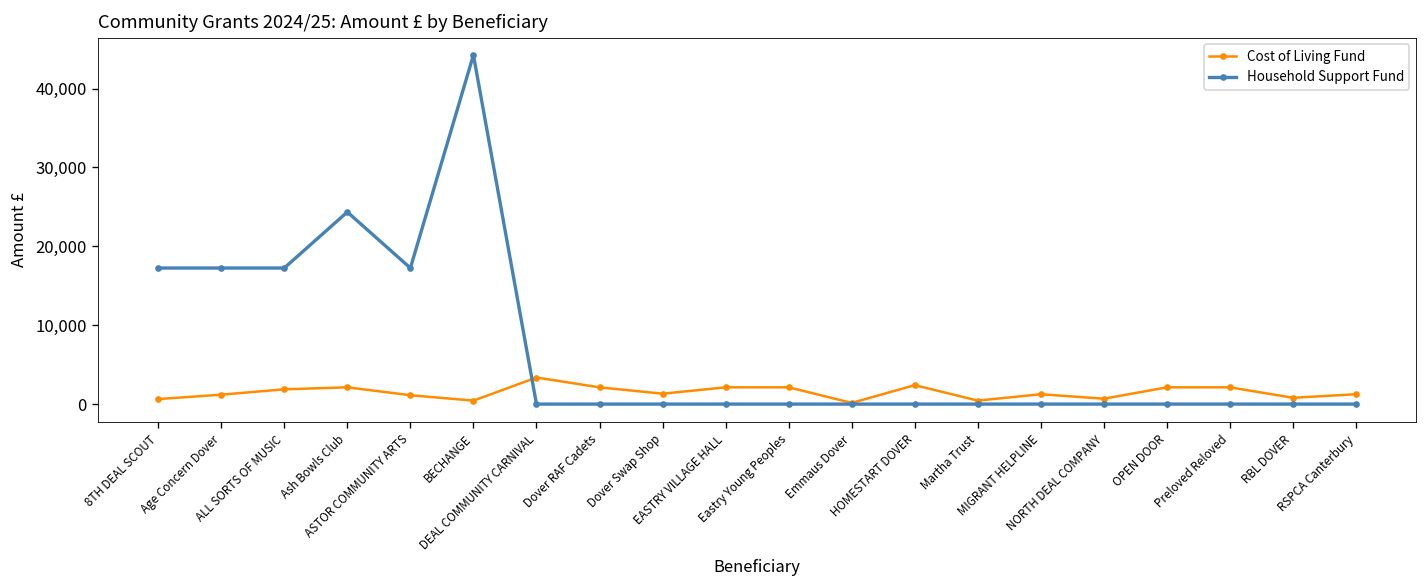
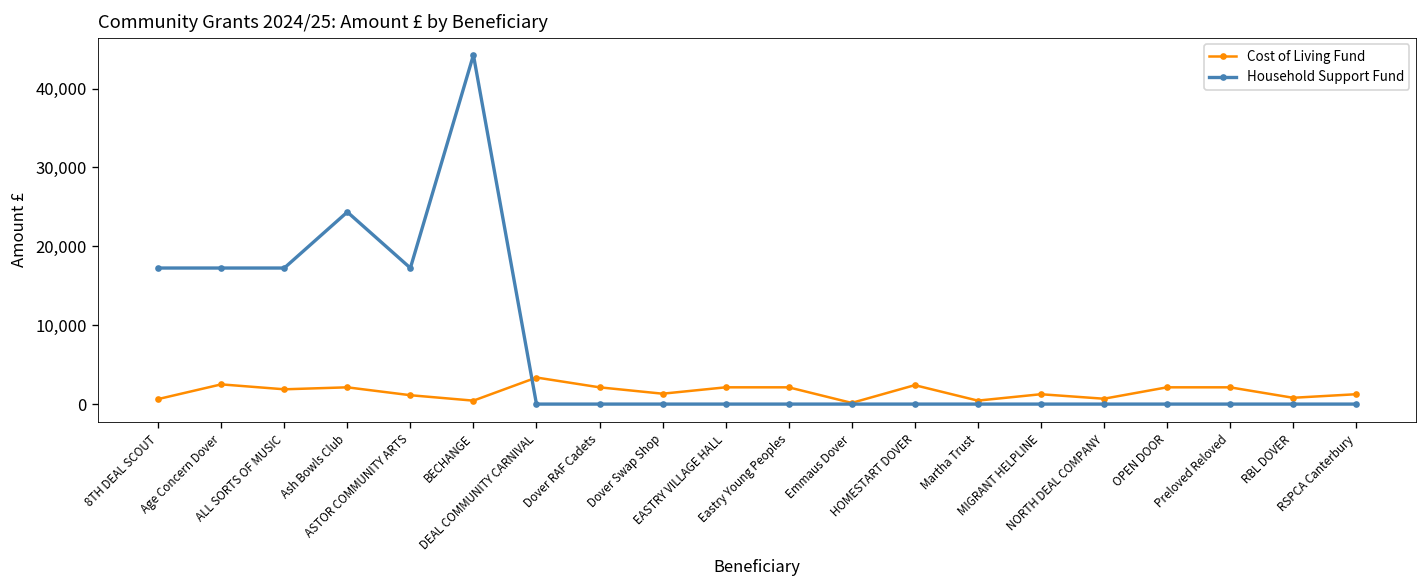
  {
    "Cost of Living Fund": {
      "8TH DEAL SCOUT": "1,000",
-     "Age Concern Dover": "1,000",
+     "Age Concern Dover": "3,000",
      "ALL SORTS OF MUSIC": "2,000",
      "Ash Bowls Club": "2,000",
      "ASTOR COMMUNITY ARTS": "1,000",
      "BECHANGE": "0",
      "DEAL COMMUNITY CARNIVAL": "3,000",
      "Dover RAF Cadets": "2,000",
      "Dover Swap Shop": "1,000",
      "EASTRY VILLAGE HALL": "2,000",
      "Eastry Young Peoples": "2,000",
      "HOMESTART DOVER": "2,000",
      "Martha Trust": "0",
      "MIGRANT HELPLINE": "1,000",
      "NORTH DEAL COMPANY": "1,000",
      "OPEN DOOR": "2,000",
      "Preloved Reloved": "2,000",
      "RBL DOVER": "1,000",
      "RSPCA Canterbury": "1,000"
    },
    "Household Support Fund": {
      "8TH DEAL SCOUT": "17,000",
      "Age Concern Dover": "17,000",
      "ALL SORTS OF MUSIC": "17,000",
      "Ash Bowls Club": "24,000",
      "ASTOR COMMUNITY ARTS": "17,000",
      "BECHANGE": "44,000",
      "DEAL COMMUNITY CARNIVAL": "0",
      "Dover RAF Cadets": "0",
      "Dover Swap Shop": "0",
      "EASTRY VILLAGE HALL": "0",
      "Eastry Young Peoples": "0",
      "HOMESTART DOVER": "0",
      "Martha Trust": "0",
      "MIGRANT HELPLINE": "0",
      "NORTH DEAL COMPANY": "0",
      "OPEN DOOR": "0",
      "Preloved Reloved": "0",
      "RBL DOVER": "0",
      "RSPCA Canterbury": "0"
    }
  }
